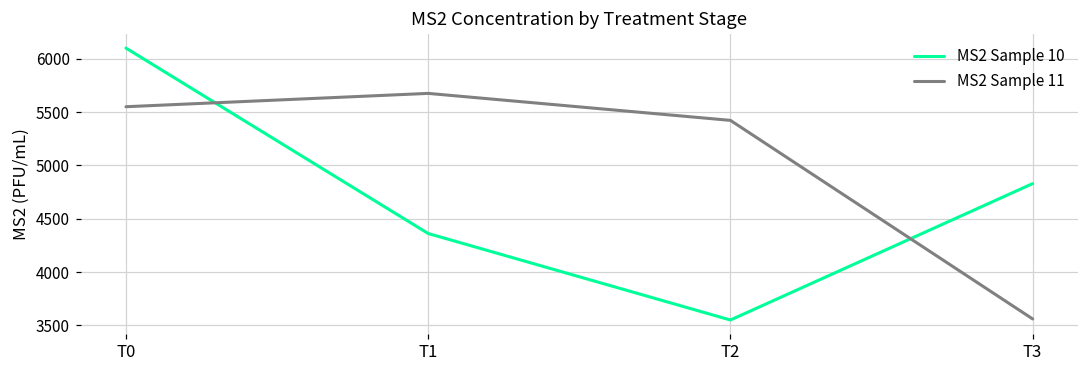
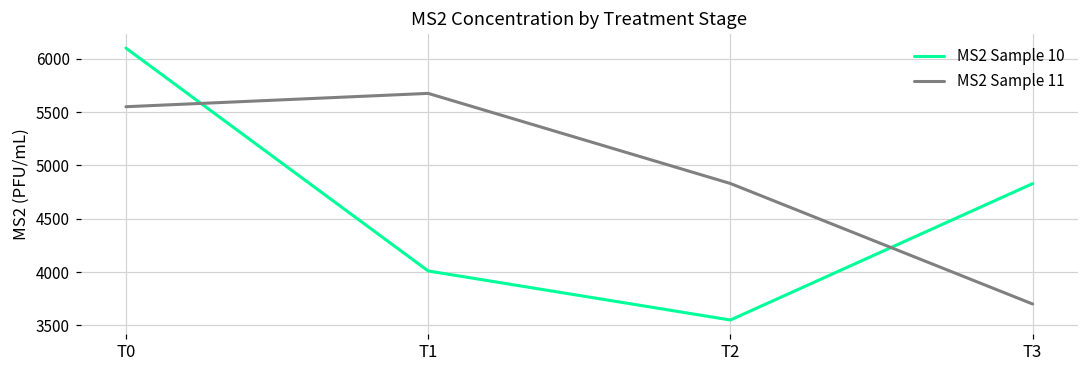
  {
    "MS2 Sample 10": {
      "T0": 6100,
-     "T1": 4400,
+     "T1": 4000,
      "T2": 3600,
      "T3": 4800
    },
    "MS2 Sample 11": {
      "T0": 5600,
      "T1": 5700,
-     "T2": 5400,
-     "T3": 3600
+     "T2": 4800,
+     "T3": 3700
    }
  }
